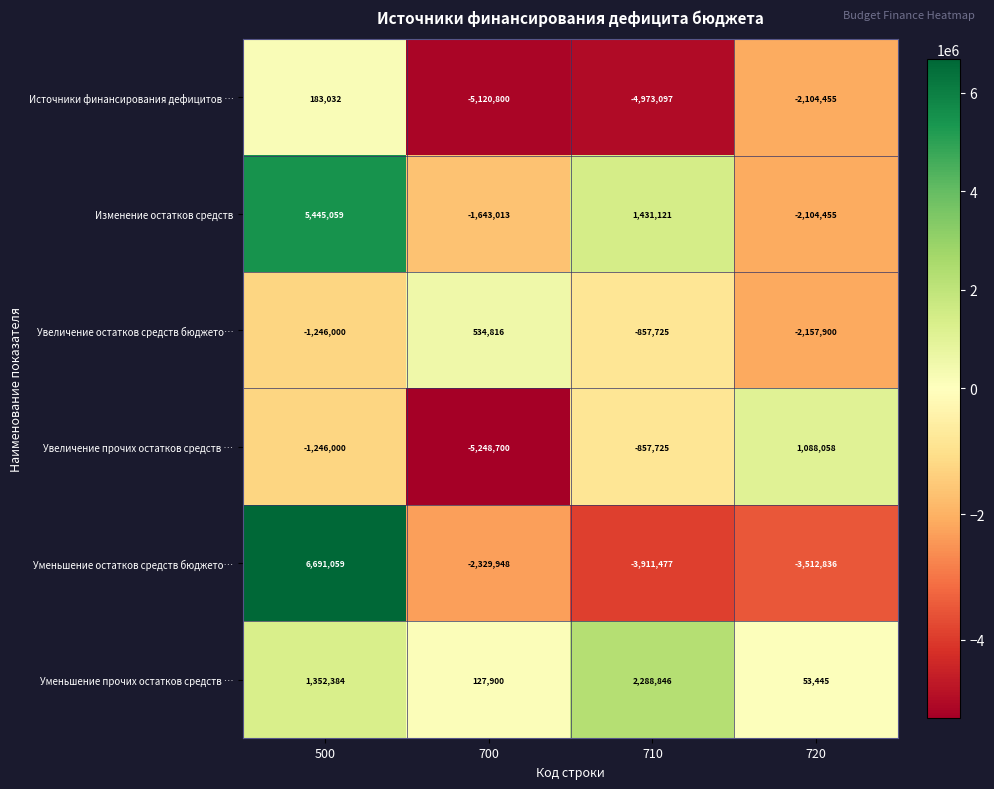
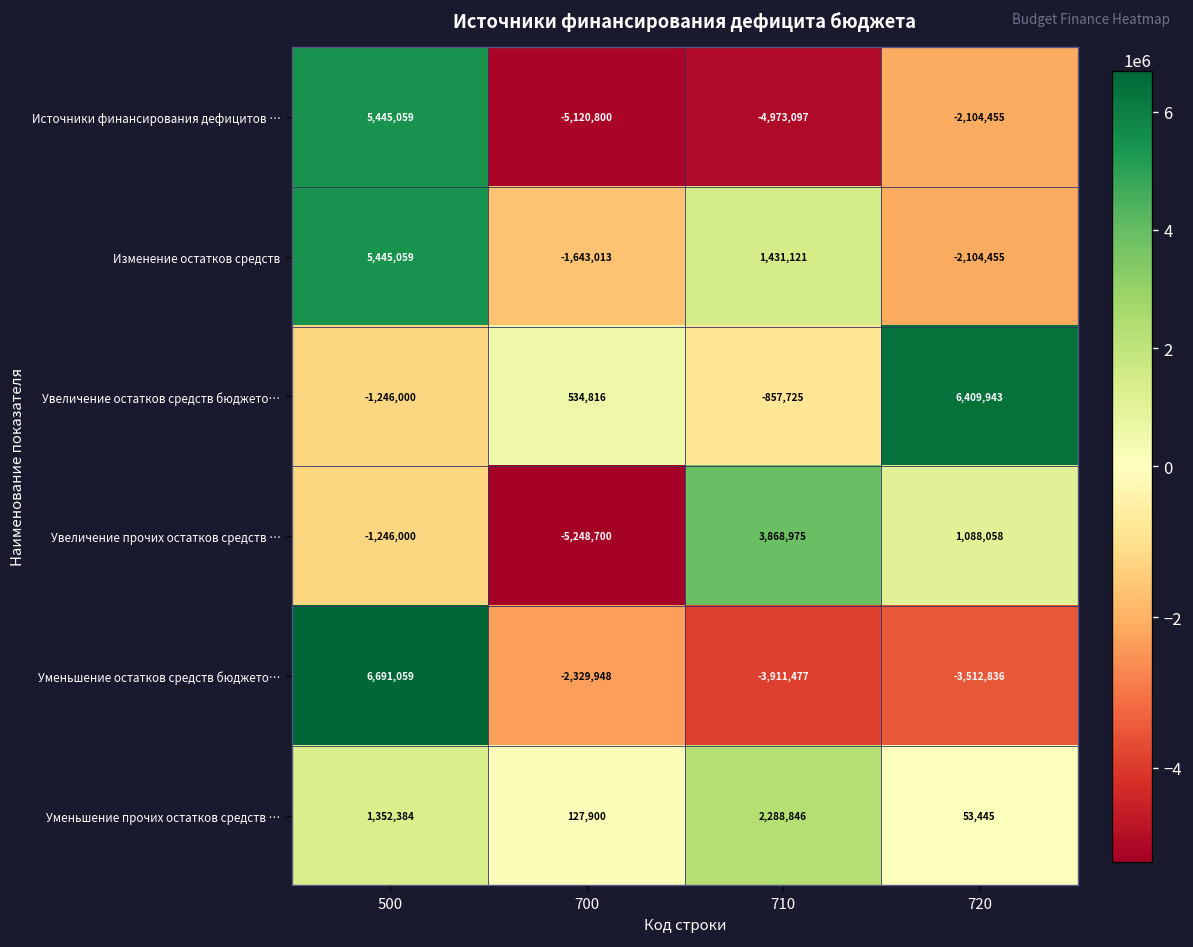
  {
    "Источники финансирования дефицитов …": {
-     "500": "183,032",
+     "500": "5,445,059",
      "700": "-5,120,800",
      "710": "-4,973,097",
      "720": "-2,104,455"
    },
    "Изменение остатков средств": {
      "500": "5,445,059",
      "700": "-1,643,013",
      "710": "1,431,121",
      "720": "-2,104,455"
    },
    "Увеличение остатков средств бюджето…": {
      "500": "-1,246,000",
      "700": "534,816",
      "710": "-857,725",
-     "720": "-2,157,900"
+     "720": "6,409,943"
    },
    "Увеличение прочих остатков средств …": {
      "500": "-1,246,000",
      "700": "-5,248,700",
-     "710": "-857,725",
+     "710": "3,868,975",
      "720": "1,088,058"
    },
    "Уменьшение остатков средств бюджето…": {
      "500": "6,691,059",
      "700": "-2,329,948",
      "710": "-3,911,477",
      "720": "-3,512,836"
    },
    "Уменьшение прочих остатков средств …": {
      "500": "1,352,384",
      "700": "127,900",
      "710": "2,288,846",
      "720": "53,445"
    }
  }
